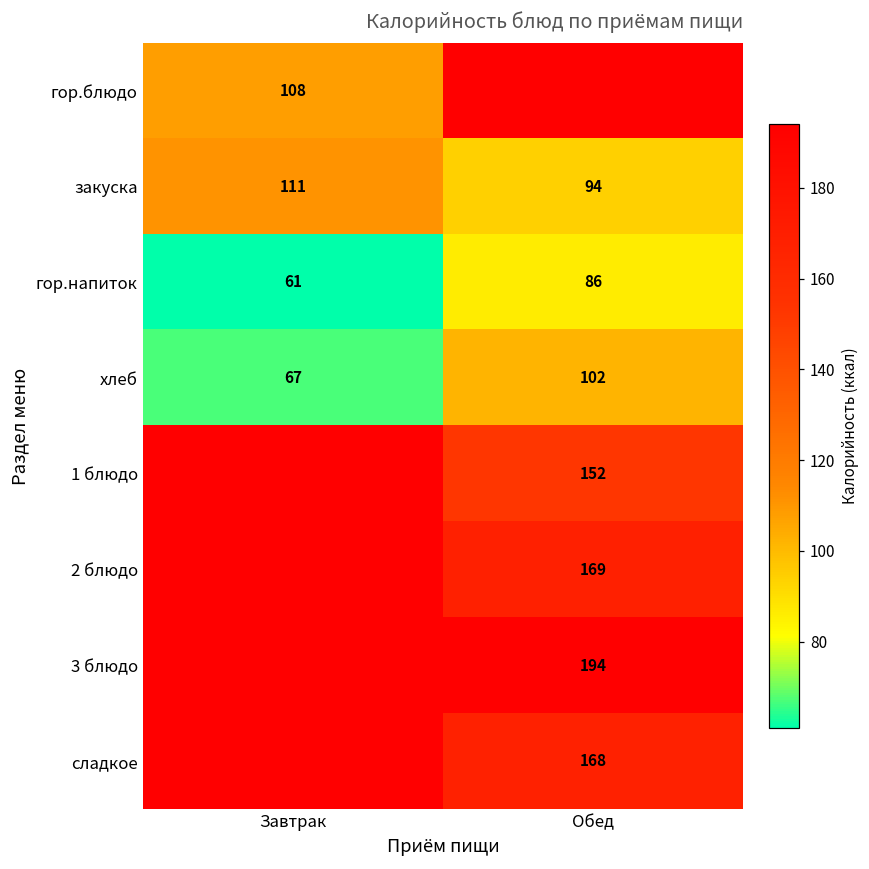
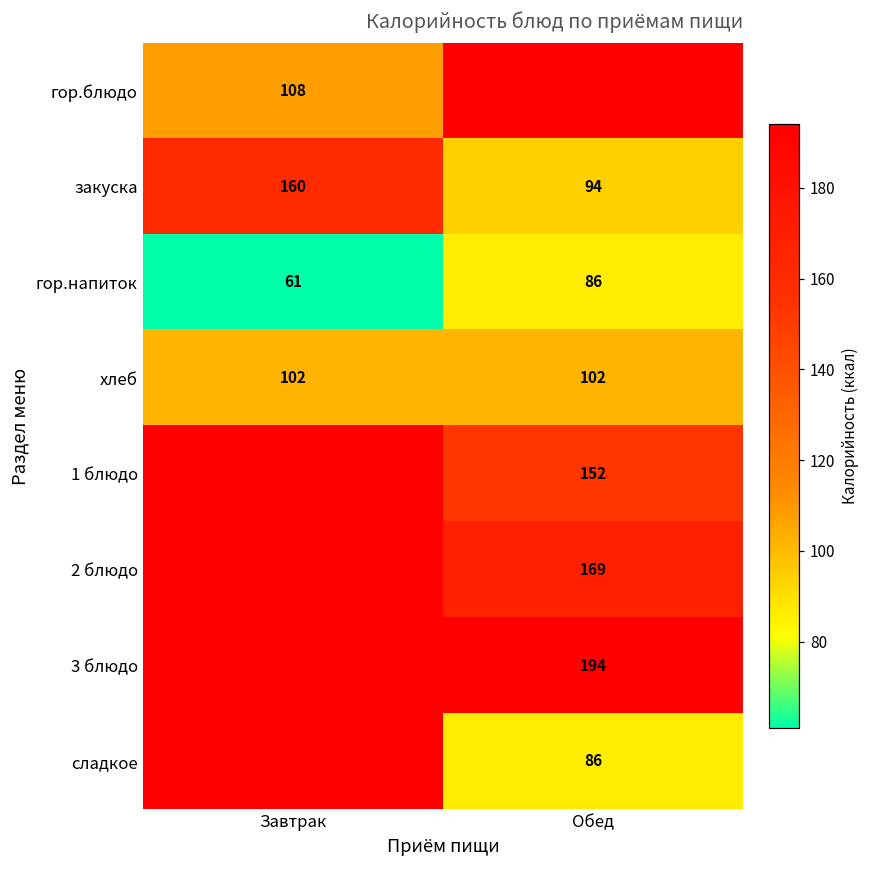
  {
    "гор.блюдо": {
      "Завтрак": 108
    },
    "закуска": {
-     "Завтрак": 111,
+     "Завтрак": 160,
      "Обед": 94
    },
    "гор.напиток": {
      "Завтрак": 61,
      "Обед": 86
    },
    "хлеб": {
-     "Завтрак": 67,
+     "Завтрак": 102,
      "Обед": 102
    },
    "1 блюдо": {
      "Обед": 152
    },
    "2 блюдо": {
      "Обед": 169
    },
    "3 блюдо": {
      "Обед": 194
    },
    "сладкое": {
-     "Обед": 168
+     "Обед": 86
    }
  }
